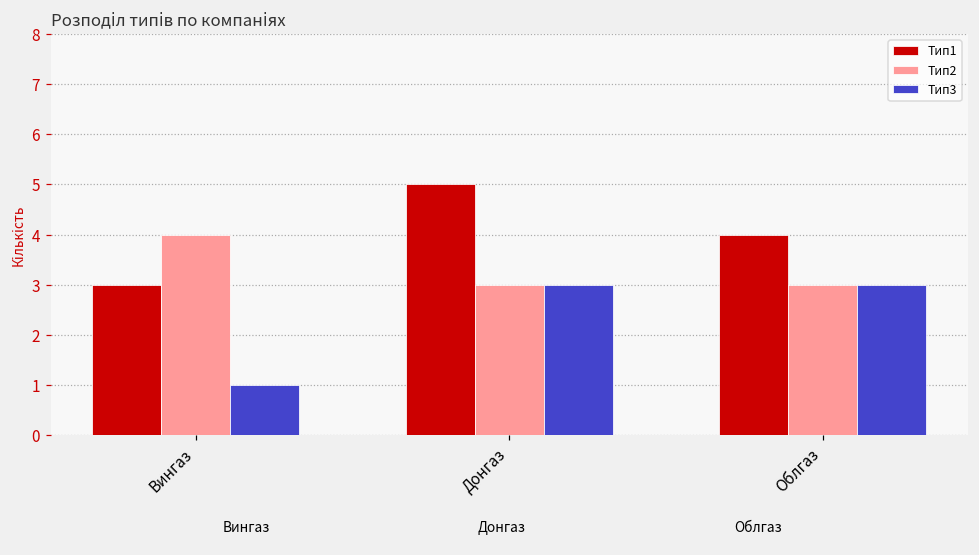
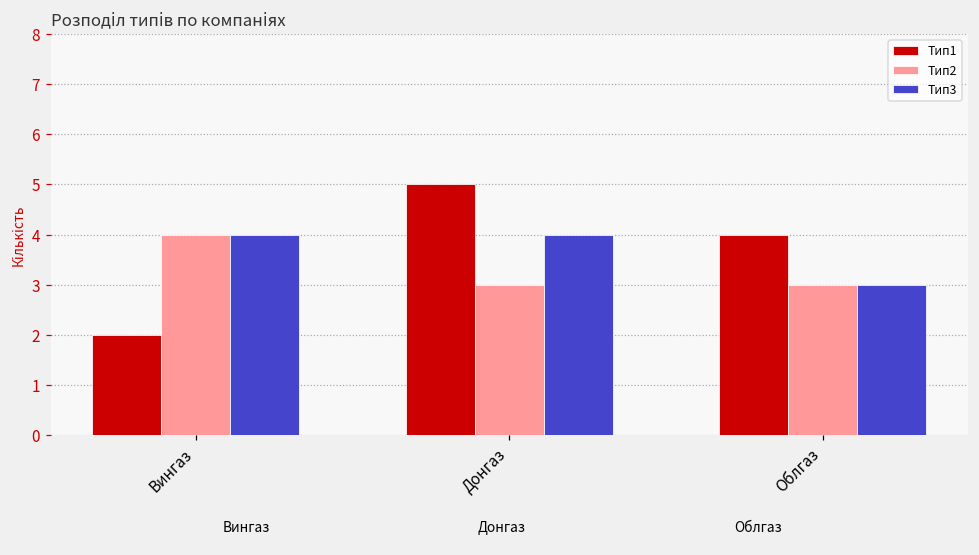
  {
    "Тип1": {
-     "Вингаз": 3,
+     "Вингаз": 2,
      "Донгаз": 5,
      "Облгаз": 4
    },
    "Тип2": {
      "Вингаз": 4,
      "Донгаз": 3,
      "Облгаз": 3
    },
    "Тип3": {
-     "Вингаз": 1,
-     "Донгаз": 3,
+     "Вингаз": 4,
+     "Донгаз": 4,
      "Облгаз": 3
    }
  }
